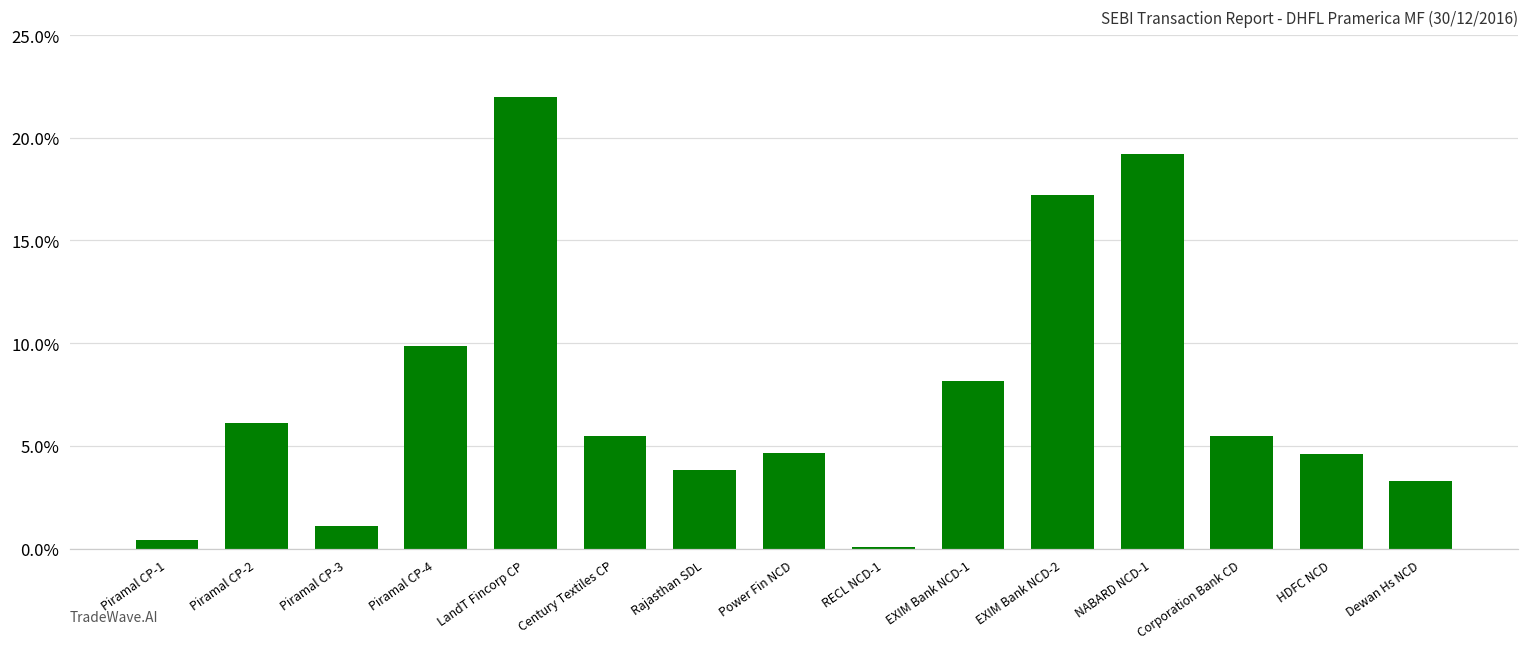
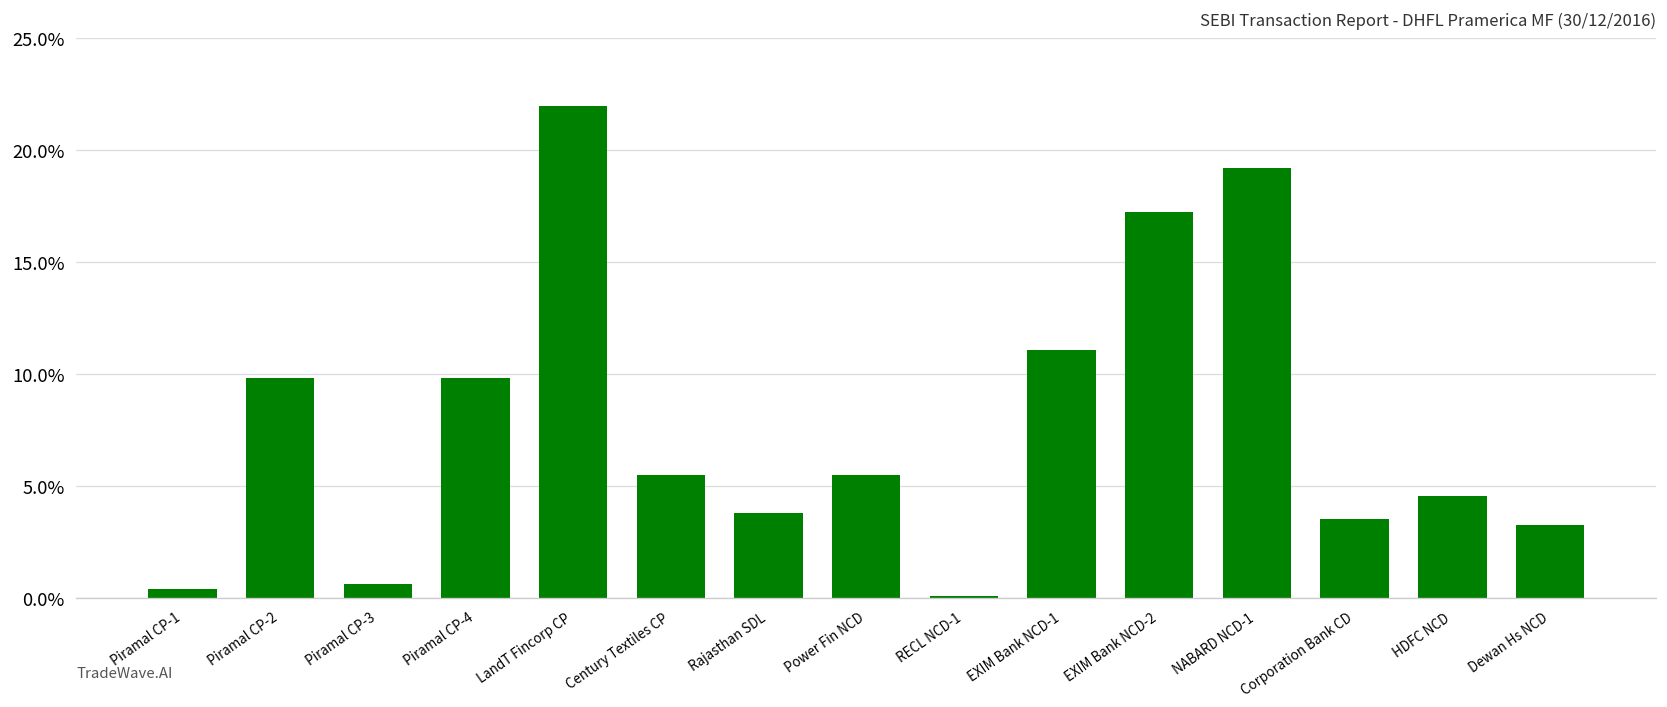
  {
    "Piramal CP-1": "0.4%",
-   "Piramal CP-2": "6.1%",
-   "Piramal CP-3": "1.1%",
+   "Piramal CP-2": "9.9%",
+   "Piramal CP-3": "0.6%",
    "Piramal CP-4": "9.9%",
    "LandT Fincorp CP": "22.0%",
    "Century Textiles CP": "5.5%",
    "Rajasthan SDL": "3.8%",
-   "Power Fin NCD": "4.6%",
-   "EXIM Bank NCD-1": "8.2%",
+   "Power Fin NCD": "5.5%",
+   "EXIM Bank NCD-1": "11.1%",
    "EXIM Bank NCD-2": "17.2%",
    "NABARD NCD-1": "19.2%",
-   "Corporation Bank CD": "5.5%",
+   "Corporation Bank CD": "3.5%",
    "HDFC NCD": "4.6%",
    "Dewan Hs NCD": "3.3%"
  }
